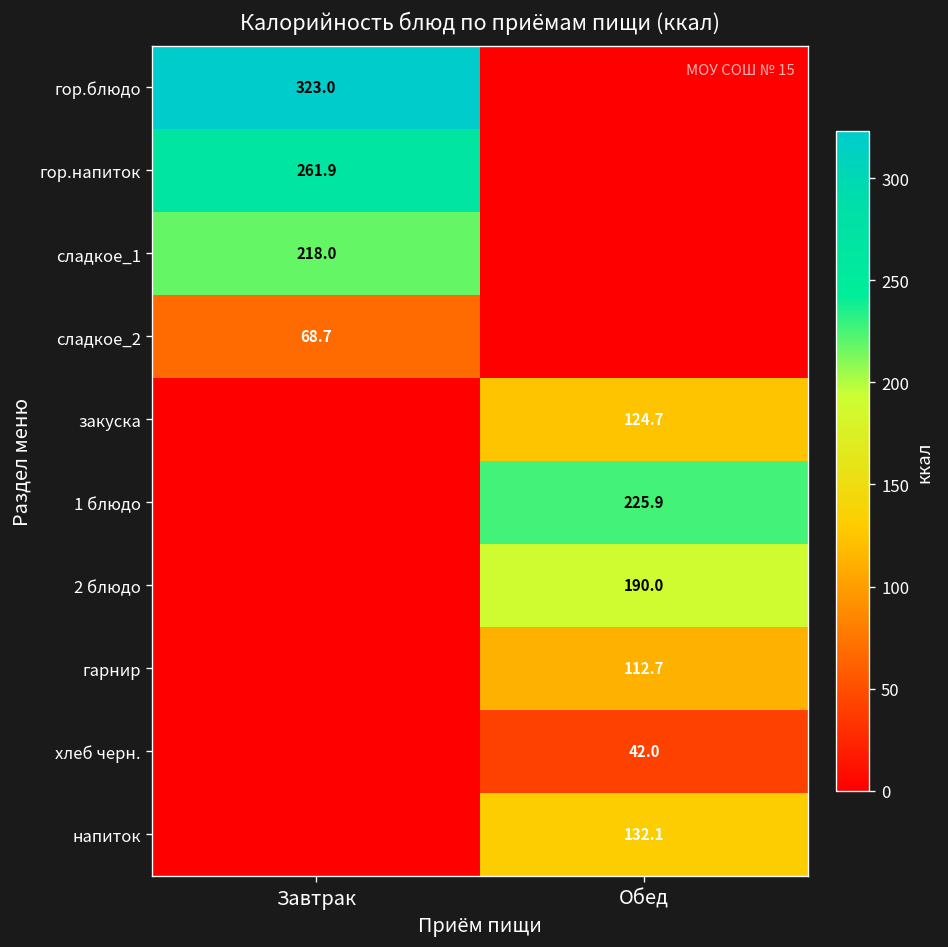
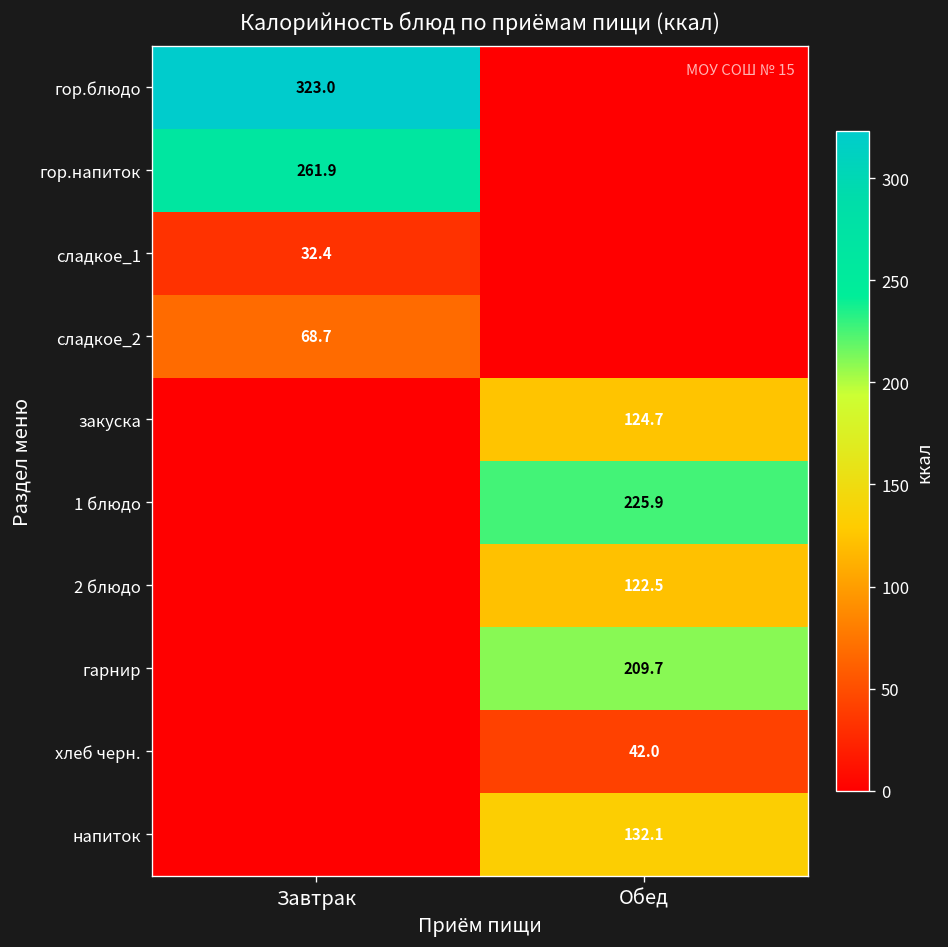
  {
    "гор.блюдо": {
      "Завтрак": 323.0,
      "Обед": 15
    },
    "гор.напиток": {
      "Завтрак": 261.9
    },
    "сладкое_1": {
-     "Завтрак": 218.0
+     "Завтрак": 32.4
    },
    "сладкое_2": {
      "Завтрак": 68.7
    },
    "закуска": {
      "Обед": 124.7
    },
    "1 блюдо": {
      "Обед": 225.9
    },
    "2 блюдо": {
-     "Обед": 190.0
+     "Обед": 122.5
    },
    "гарнир": {
-     "Обед": 112.7
+     "Обед": 209.7
    },
    "хлеб черн.": {
      "Обед": 42.0
    },
    "напиток": {
      "Обед": 132.1
    }
  }
